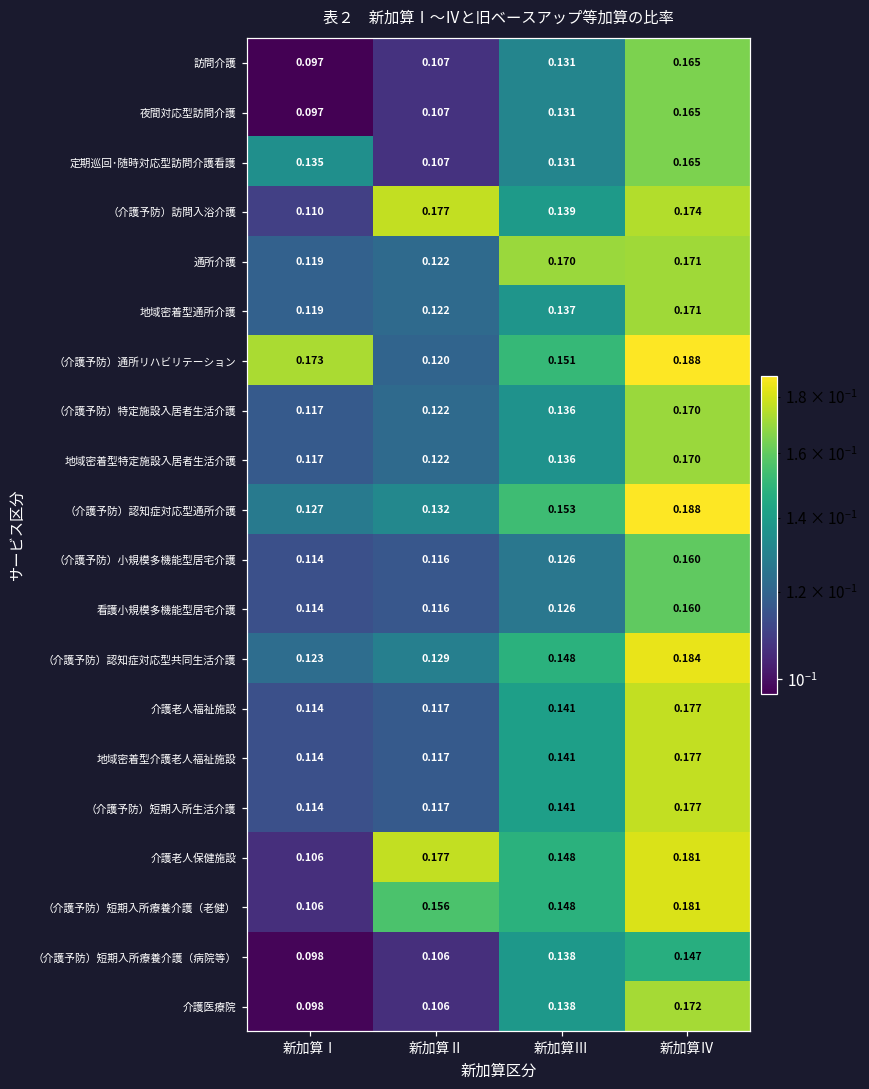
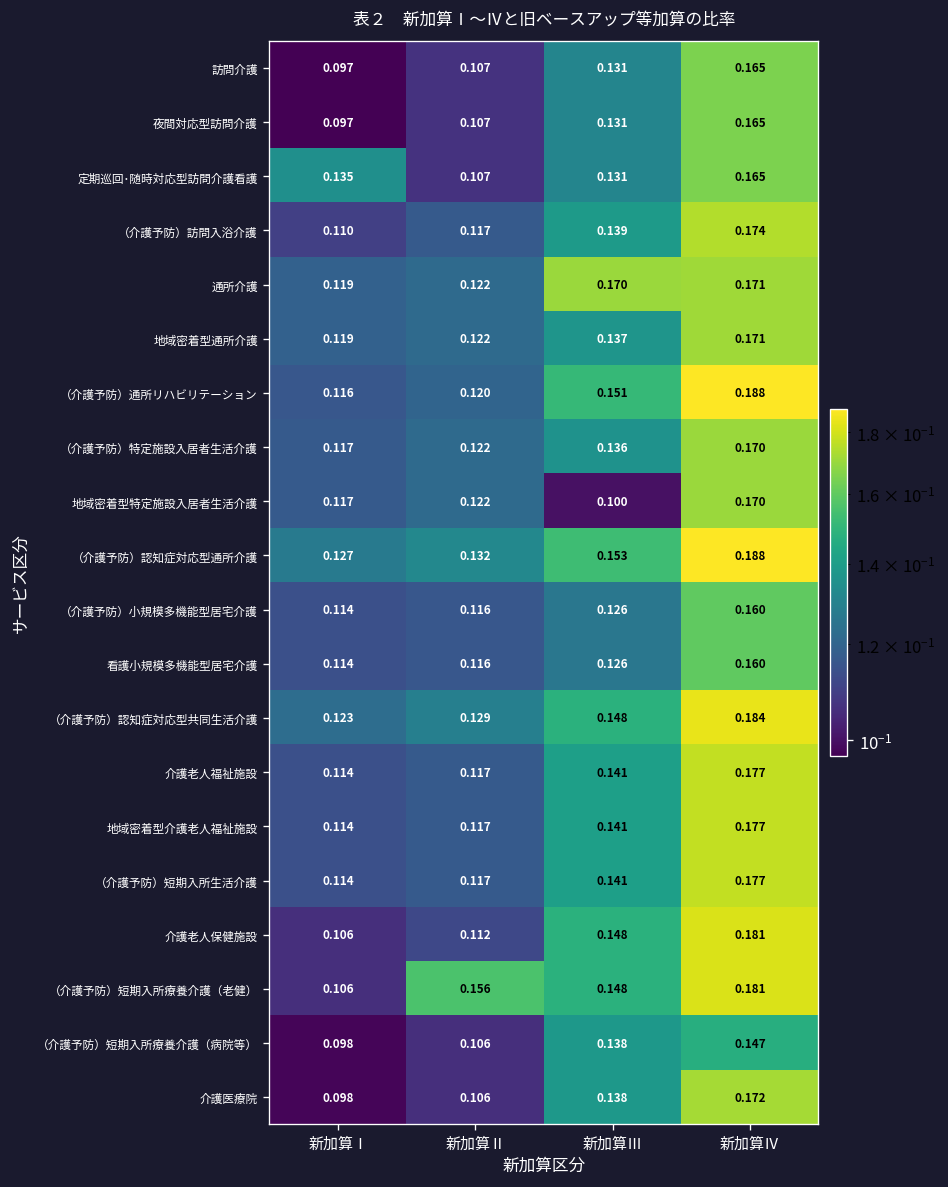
  {
    "訪問介護": {
      "新加算Ⅰ": 0.097,
      "新加算Ⅱ": 0.107,
      "新加算Ⅲ": 0.131,
      "新加算Ⅳ": 0.165
    },
    "夜間対応型訪問介護": {
      "新加算Ⅰ": 0.097,
      "新加算Ⅱ": 0.107,
      "新加算Ⅲ": 0.131,
      "新加算Ⅳ": 0.165
    },
    "定期巡回･随時対応型訪問介護看護": {
      "新加算Ⅰ": 0.135,
      "新加算Ⅱ": 0.107,
      "新加算Ⅲ": 0.131,
      "新加算Ⅳ": 0.165
    },
    "（介護予防）訪問入浴介護": {
      "新加算Ⅰ": 0.110,
-     "新加算Ⅱ": 0.177,
+     "新加算Ⅱ": 0.117,
      "新加算Ⅲ": 0.139,
      "新加算Ⅳ": 0.174
    },
    "通所介護": {
      "新加算Ⅰ": 0.119,
      "新加算Ⅱ": 0.122,
      "新加算Ⅲ": 0.170,
      "新加算Ⅳ": 0.171
    },
    "地域密着型通所介護": {
      "新加算Ⅰ": 0.119,
      "新加算Ⅱ": 0.122,
      "新加算Ⅲ": 0.137,
      "新加算Ⅳ": 0.171
    },
    "（介護予防）通所リハビリテーション": {
-     "新加算Ⅰ": 0.173,
+     "新加算Ⅰ": 0.116,
      "新加算Ⅱ": 0.120,
      "新加算Ⅲ": 0.151,
      "新加算Ⅳ": 0.188
    },
    "（介護予防）特定施設入居者生活介護": {
      "新加算Ⅰ": 0.117,
      "新加算Ⅱ": 0.122,
      "新加算Ⅲ": 0.136,
      "新加算Ⅳ": 0.170
    },
    "地域密着型特定施設入居者生活介護": {
      "新加算Ⅰ": 0.117,
      "新加算Ⅱ": 0.122,
-     "新加算Ⅲ": 0.136,
+     "新加算Ⅲ": 0.100,
      "新加算Ⅳ": 0.170
    },
    "（介護予防）認知症対応型通所介護": {
      "新加算Ⅰ": 0.127,
      "新加算Ⅱ": 0.132,
      "新加算Ⅲ": 0.153,
      "新加算Ⅳ": 0.188
    },
    "（介護予防）小規模多機能型居宅介護": {
      "新加算Ⅰ": 0.114,
      "新加算Ⅱ": 0.116,
      "新加算Ⅲ": 0.126,
      "新加算Ⅳ": 0.160
    },
    "看護小規模多機能型居宅介護": {
      "新加算Ⅰ": 0.114,
      "新加算Ⅱ": 0.116,
      "新加算Ⅲ": 0.126,
      "新加算Ⅳ": 0.160
    },
    "（介護予防）認知症対応型共同生活介護": {
      "新加算Ⅰ": 0.123,
      "新加算Ⅱ": 0.129,
      "新加算Ⅲ": 0.148,
      "新加算Ⅳ": 0.184
    },
    "介護老人福祉施設": {
      "新加算Ⅰ": 0.114,
      "新加算Ⅱ": 0.117,
      "新加算Ⅲ": 0.141,
      "新加算Ⅳ": 0.177
    },
    "地域密着型介護老人福祉施設": {
      "新加算Ⅰ": 0.114,
      "新加算Ⅱ": 0.117,
      "新加算Ⅲ": 0.141,
      "新加算Ⅳ": 0.177
    },
    "（介護予防）短期入所生活介護": {
      "新加算Ⅰ": 0.114,
      "新加算Ⅱ": 0.117,
      "新加算Ⅲ": 0.141,
      "新加算Ⅳ": 0.177
    },
    "介護老人保健施設": {
      "新加算Ⅰ": 0.106,
-     "新加算Ⅱ": 0.177,
+     "新加算Ⅱ": 0.112,
      "新加算Ⅲ": 0.148,
      "新加算Ⅳ": 0.181
    },
    "（介護予防）短期入所療養介護（老健）": {
      "新加算Ⅰ": 0.106,
      "新加算Ⅱ": 0.156,
      "新加算Ⅲ": 0.148,
      "新加算Ⅳ": 0.181
    },
    "（介護予防）短期入所療養介護（病院等）": {
      "新加算Ⅰ": 0.098,
      "新加算Ⅱ": 0.106,
      "新加算Ⅲ": 0.138,
      "新加算Ⅳ": 0.147
    },
    "介護医療院": {
      "新加算Ⅰ": 0.098,
      "新加算Ⅱ": 0.106,
      "新加算Ⅲ": 0.138,
      "新加算Ⅳ": 0.172
    }
  }
